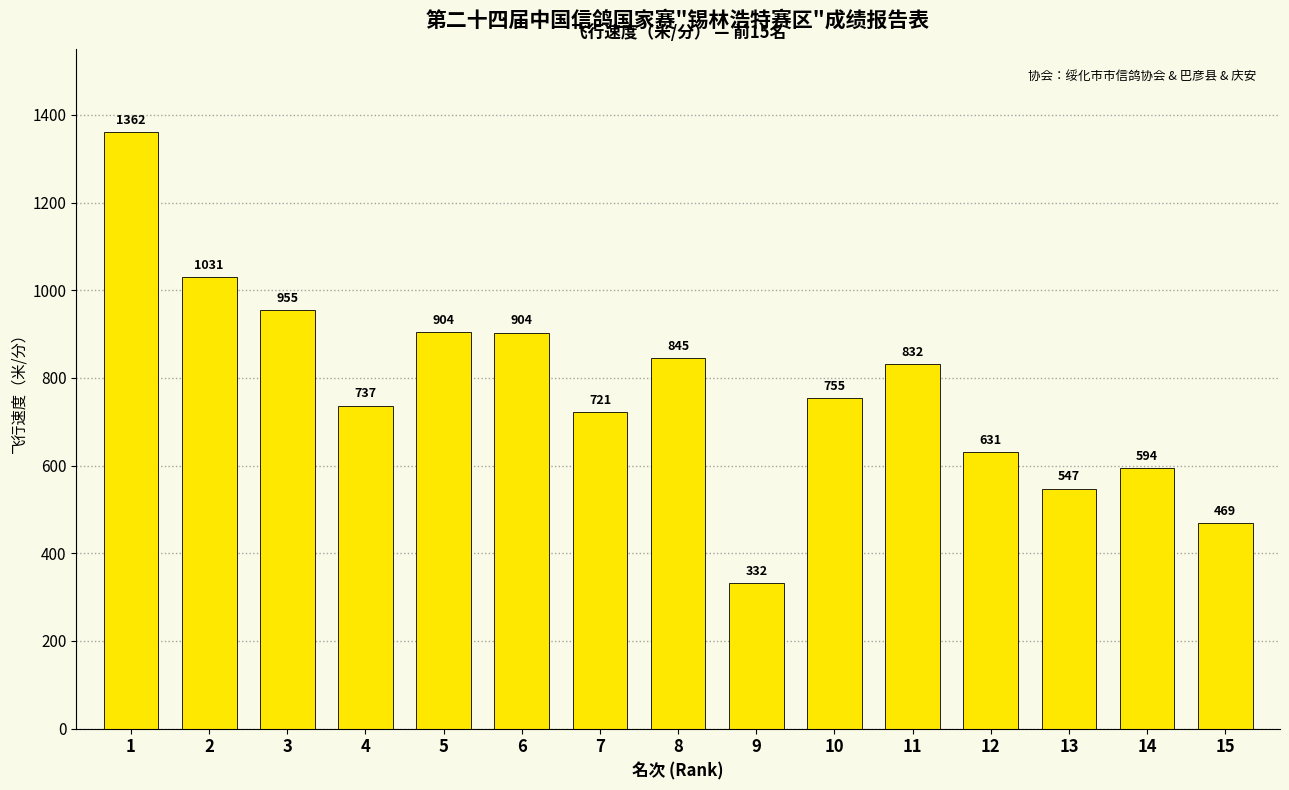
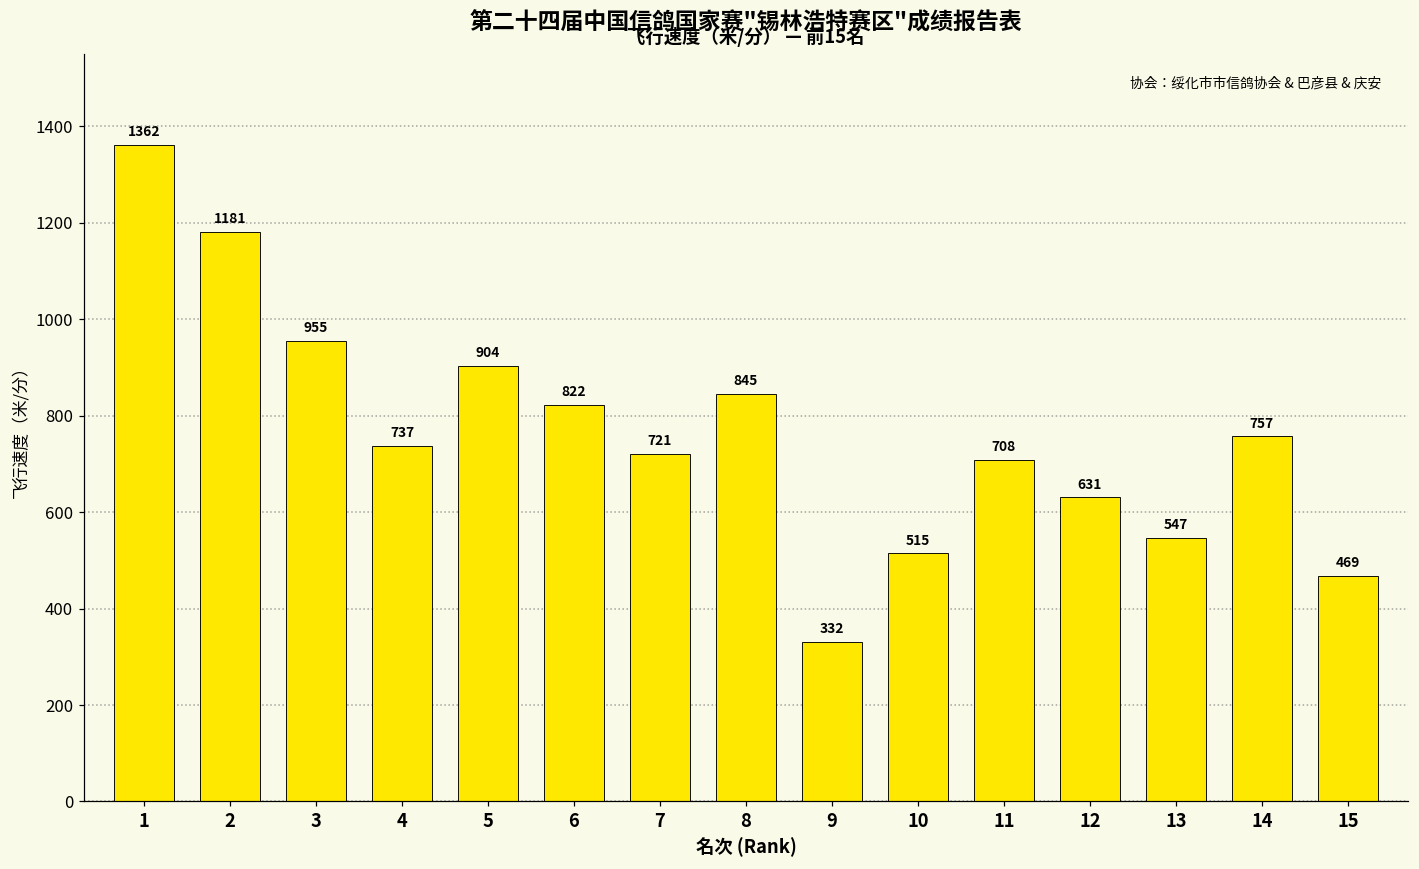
  {
    "1": 1362,
-   "2": 1031,
+   "2": 1181,
    "3": 955,
    "4": 737,
    "5": 904,
-   "6": 904,
+   "6": 822,
    "7": 721,
    "8": 845,
    "9": 332,
-   "10": 755,
-   "11": 832,
+   "10": 515,
+   "11": 708,
    "12": 631,
    "13": 547,
-   "14": 594,
+   "14": 757,
    "15": 469
  }
